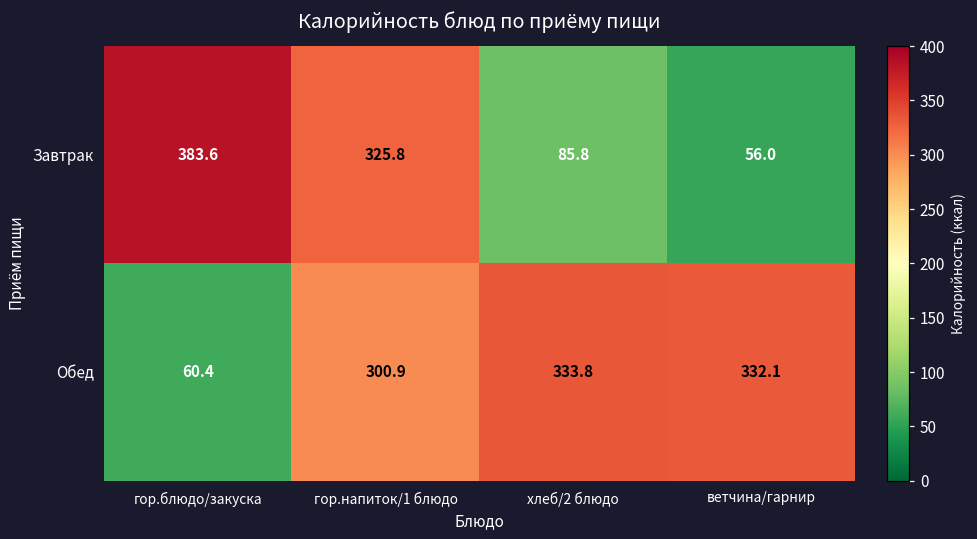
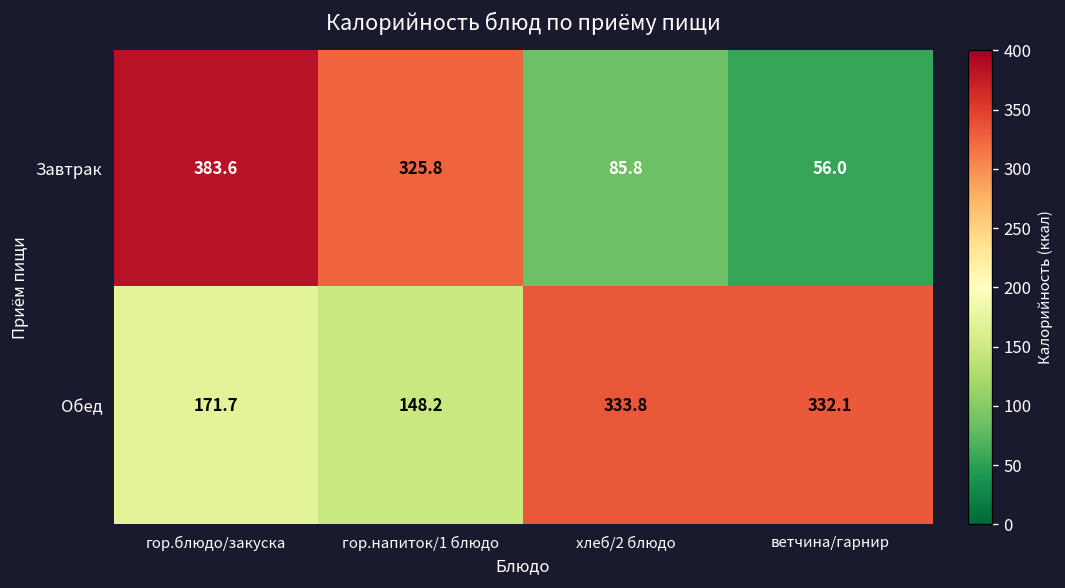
  {
    "Завтрак": {
      "гор.блюдо/закуска": 383.6,
      "гор.напиток/1 блюдо": 325.8,
      "хлеб/2 блюдо": 85.8,
      "ветчина/гарнир": 56.0
    },
    "Обед": {
-     "гор.блюдо/закуска": 60.4,
-     "гор.напиток/1 блюдо": 300.9,
+     "гор.блюдо/закуска": 171.7,
+     "гор.напиток/1 блюдо": 148.2,
      "хлеб/2 блюдо": 333.8,
      "ветчина/гарнир": 332.1
    }
  }
